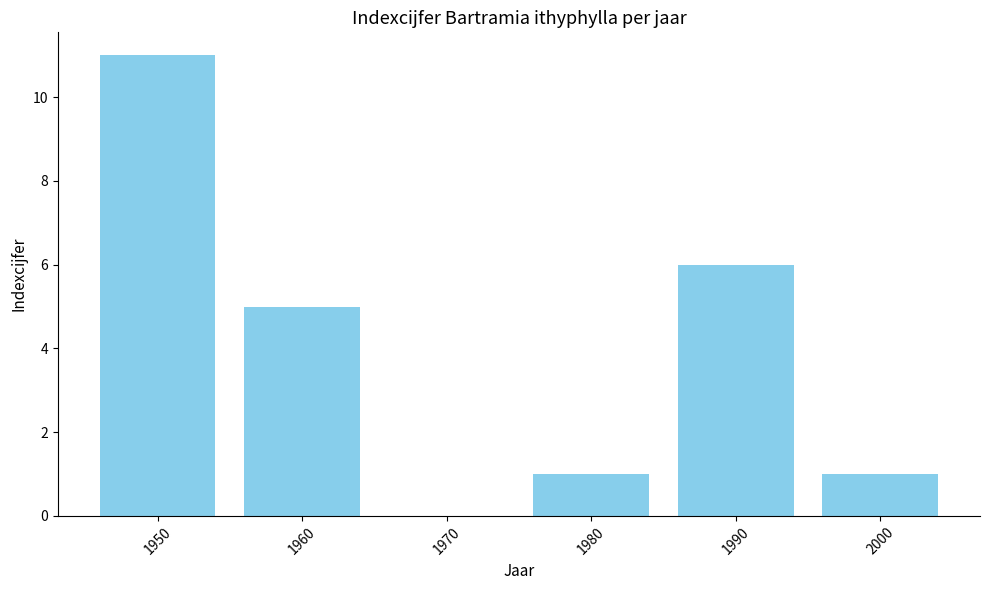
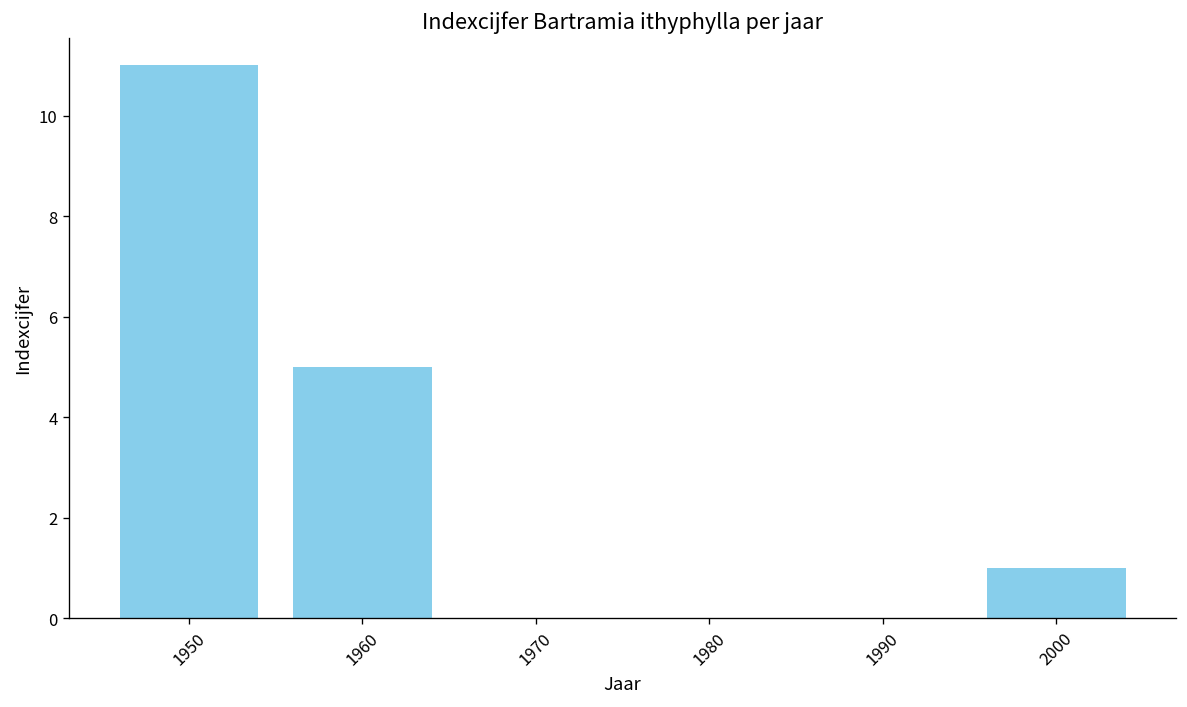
  {
    "1950": 11,
    "1960": 5,
    "1970": 0,
-   "1980": 1,
-   "1990": 6,
+   "1980": 0,
+   "1990": 0,
    "2000": 1
  }
